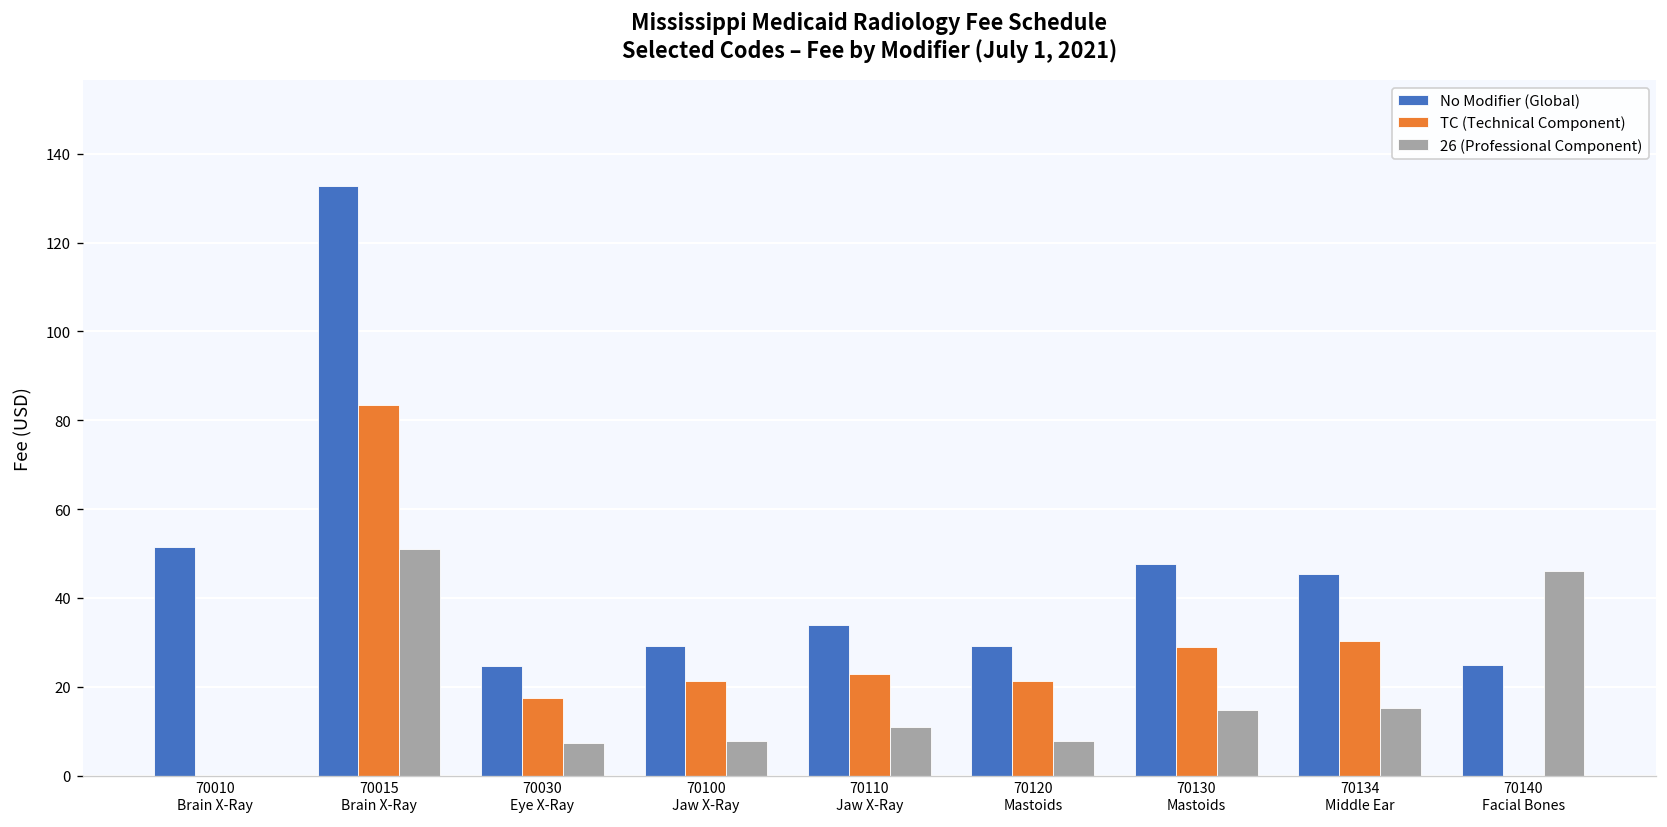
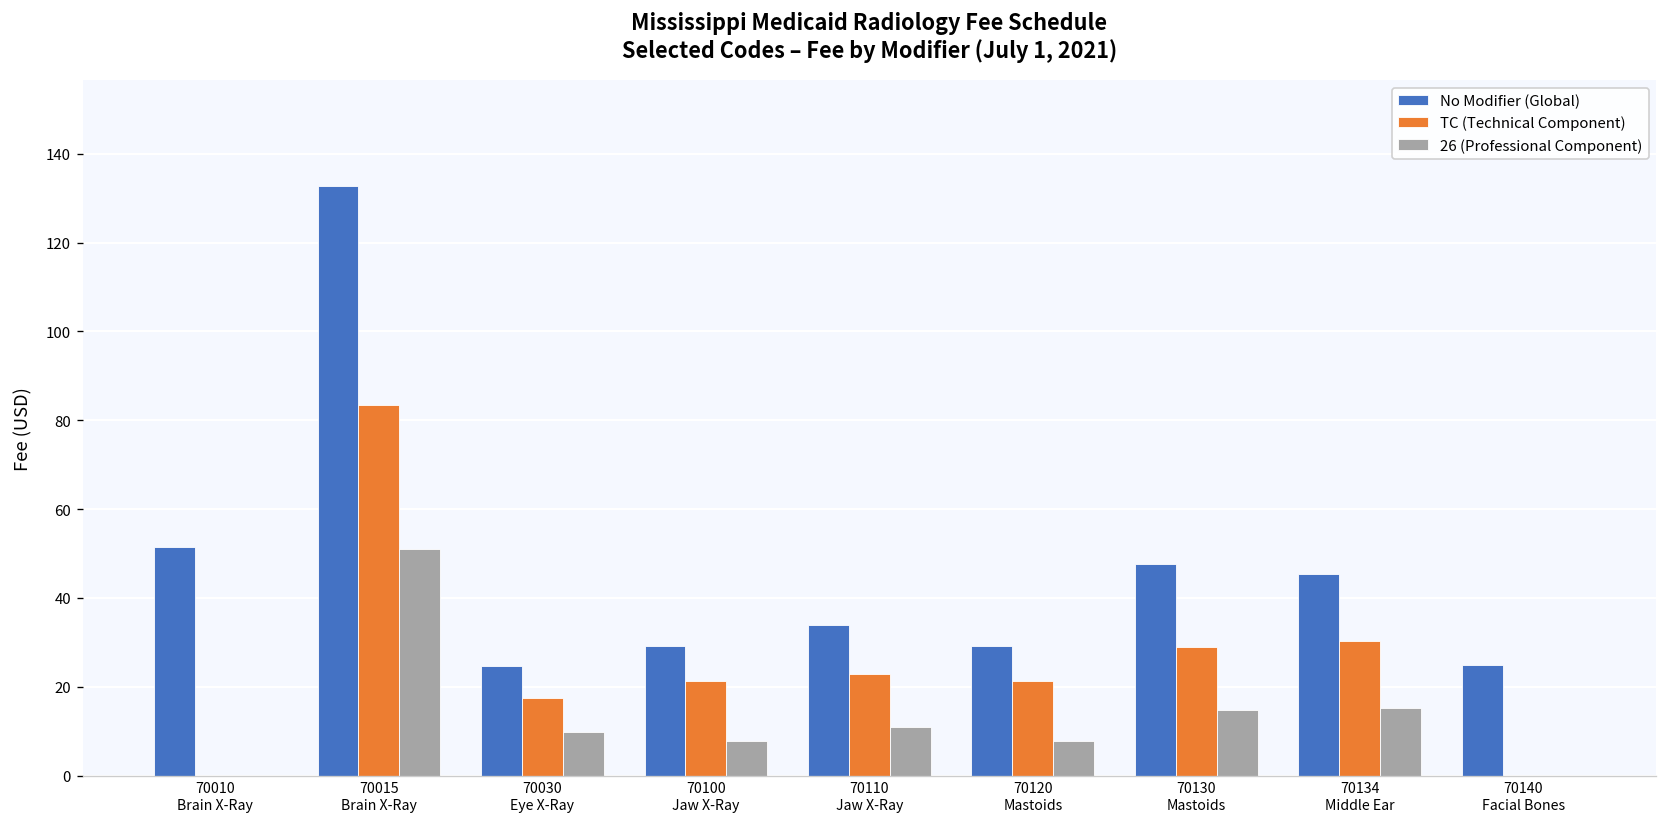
  {
    "No Modifier (Global)": {
      "70010 Brain X-Ray": 52,
      "70015 Brain X-Ray": 133,
      "70030 Eye X-Ray": 25,
      "70100 Jaw X-Ray": 29,
      "70110 Jaw X-Ray": 34,
      "70120 Mastoids": 29,
      "70130 Mastoids": 48,
      "70134 Middle Ear": 45,
      "70140 Facial Bones": 25
    },
    "TC (Technical Component)": {
      "70010 Brain X-Ray": 0,
      "70015 Brain X-Ray": 84,
      "70030 Eye X-Ray": 17,
      "70100 Jaw X-Ray": 21,
      "70110 Jaw X-Ray": 23,
      "70120 Mastoids": 21,
      "70130 Mastoids": 29,
      "70134 Middle Ear": 30,
      "70140 Facial Bones": 0
    },
    "26 (Professional Component)": {
      "70010 Brain X-Ray": 0,
      "70015 Brain X-Ray": 51,
-     "70030 Eye X-Ray": 7,
+     "70030 Eye X-Ray": 10,
      "70100 Jaw X-Ray": 8,
      "70110 Jaw X-Ray": 11,
      "70120 Mastoids": 8,
      "70130 Mastoids": 15,
      "70134 Middle Ear": 15,
-     "70140 Facial Bones": 46
+     "70140 Facial Bones": 0
    }
  }
